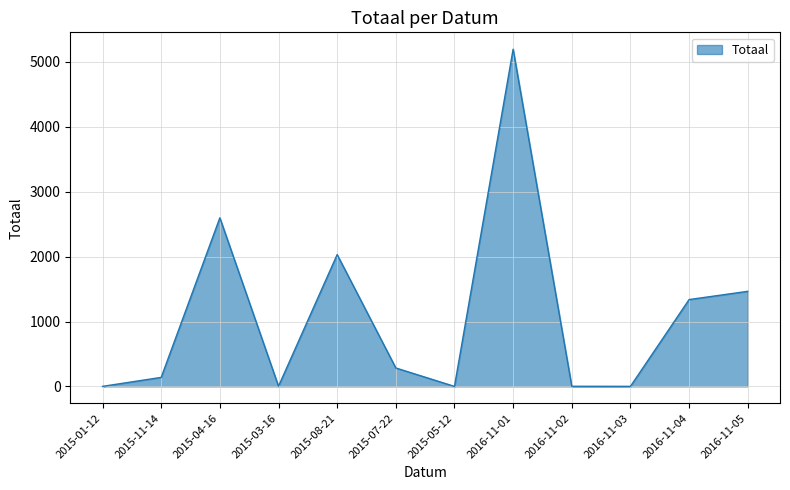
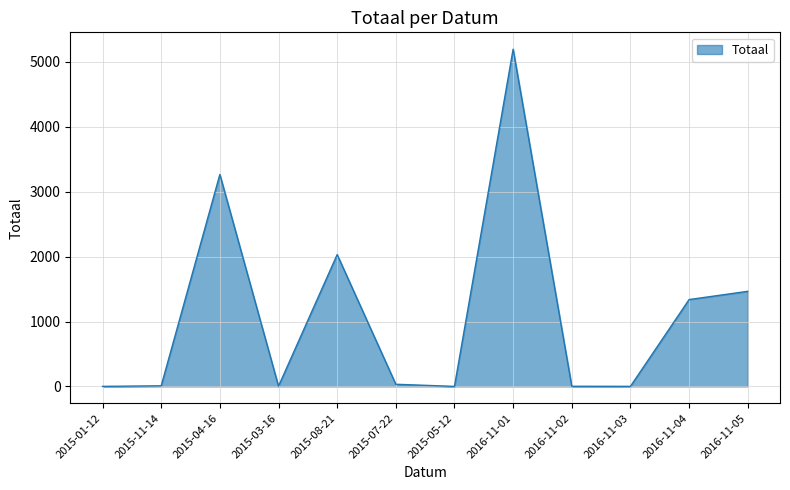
  {
    "2015-01-12": 0,
-   "2015-11-14": 100,
-   "2015-04-16": 2600,
+   "2015-11-14": 0,
+   "2015-04-16": 3300,
    "2015-03-16": 0,
    "2015-08-21": 2000,
-   "2015-07-22": 300,
+   "2015-07-22": 0,
    "2015-05-12": 0,
    "2016-11-01": 5200,
    "2016-11-02": 0,
    "2016-11-03": 0,
    "2016-11-04": 1300,
    "2016-11-05": 1500
  }
